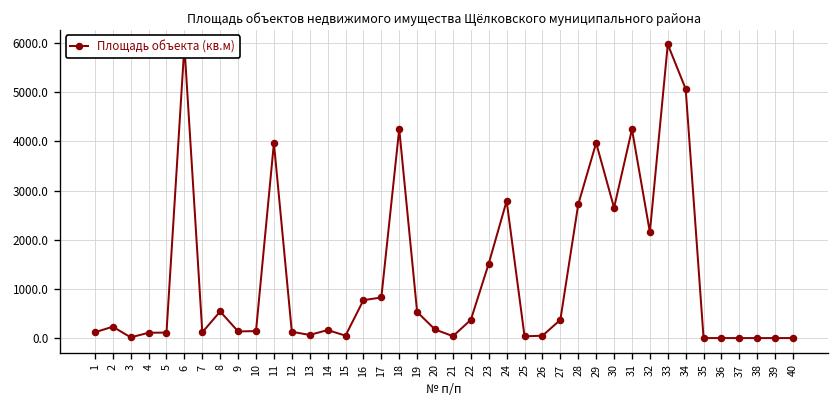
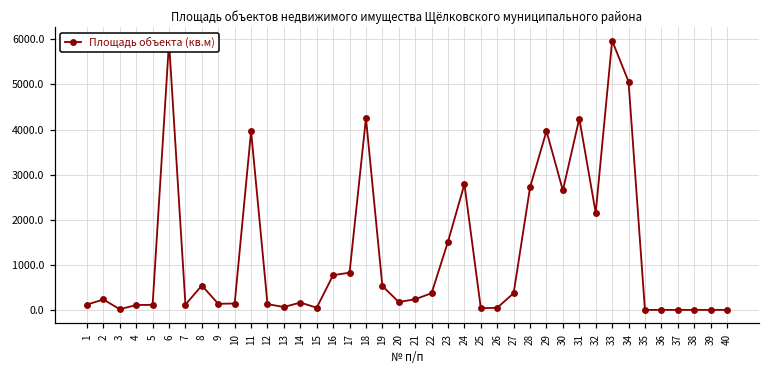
  {
    "1": 100,
    "2": 200,
    "3": 0,
    "4": 100,
    "5": 100,
    "7": 100,
    "8": 500,
    "9": 100,
    "10": 100,
    "11": 4000,
    "12": 100,
    "13": 100,
    "14": 200,
    "15": 0,
    "16": 800,
    "17": 800,
    "18": 4300,
    "19": 500,
    "20": 200,
-   "21": 0,
+   "21": 200,
    "22": 400,
    "23": 1500,
    "24": 2800,
    "25": 0,
    "26": 0,
    "27": 400,
    "28": 2700,
    "29": 4000,
    "30": 2600,
    "31": 4200,
    "32": 2200,
    "33": 6000,
    "34": 5100,
    "35": 0,
    "36": 0,
    "37": 0,
    "38": 0,
    "39": 0,
    "40": 0
  }
